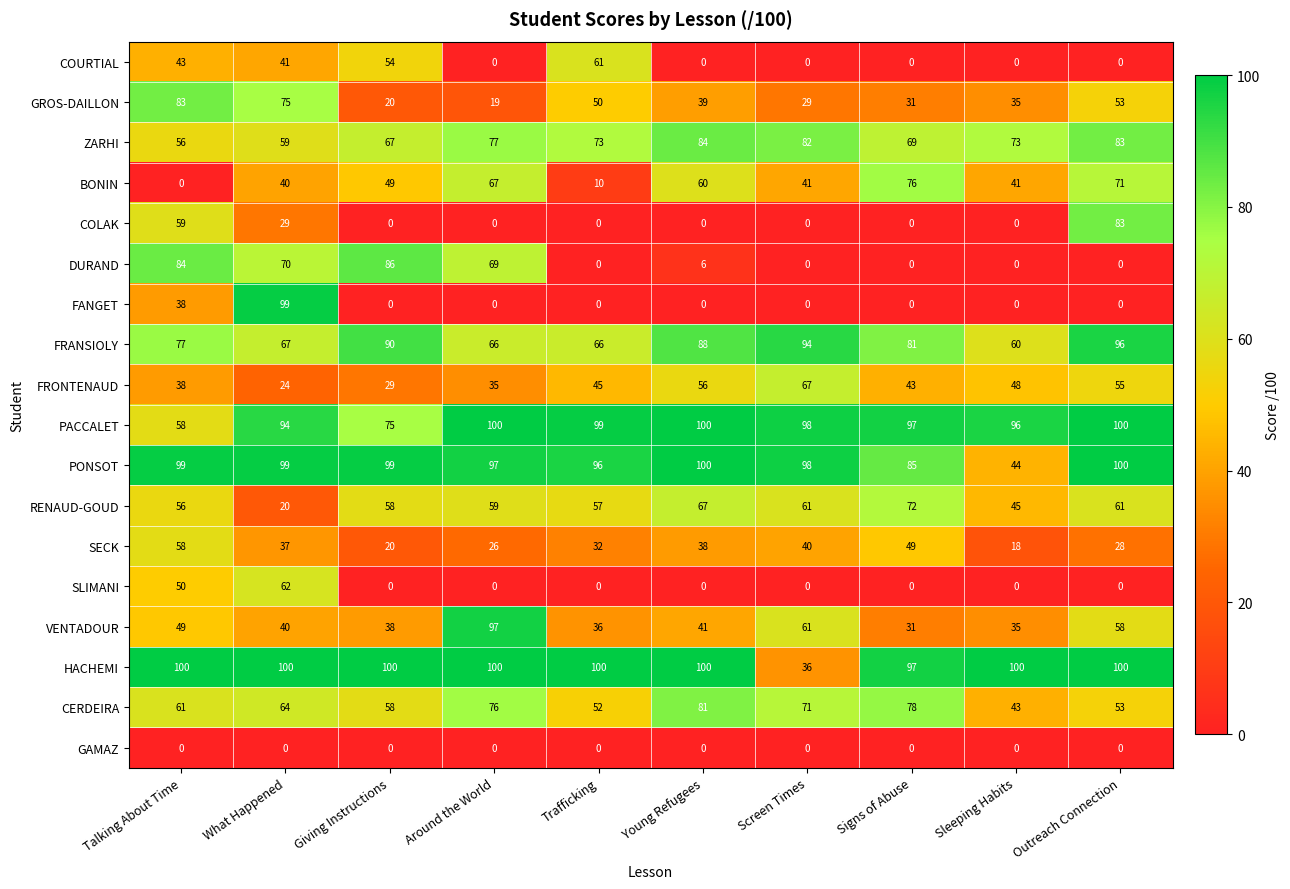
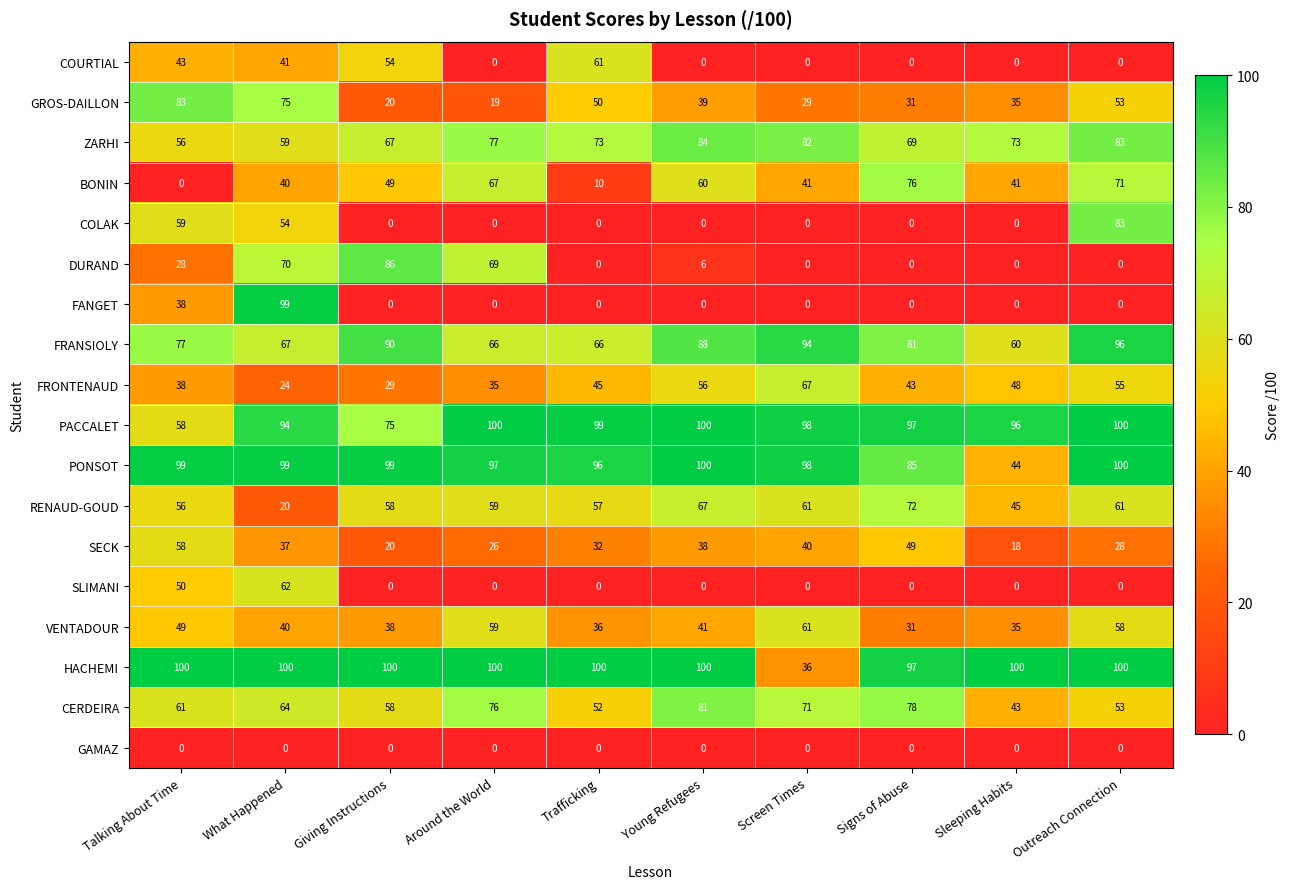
  {
    "COURTIAL": {
      "Talking About Time": 43,
      "What Happened": 41,
      "Giving Instructions": 54,
      "Around the World": 0,
      "Trafficking": 61,
      "Young Refugees": 0,
      "Screen Times": 0,
      "Signs of Abuse": 0,
      "Sleeping Habits": 0,
      "Outreach Connection": 0
    },
    "GROS-DAILLON": {
      "Talking About Time": 83,
      "What Happened": 75,
      "Giving Instructions": 20,
      "Around the World": 19,
      "Trafficking": 50,
      "Young Refugees": 39,
      "Screen Times": 29,
      "Signs of Abuse": 31,
      "Sleeping Habits": 35,
      "Outreach Connection": 53
    },
    "ZARHI": {
      "Talking About Time": 56,
      "What Happened": 59,
      "Giving Instructions": 67,
      "Around the World": 77,
      "Trafficking": 73,
      "Young Refugees": 84,
      "Screen Times": 82,
      "Signs of Abuse": 69,
      "Sleeping Habits": 73,
      "Outreach Connection": 83
    },
    "BONIN": {
      "Talking About Time": 0,
      "What Happened": 40,
      "Giving Instructions": 49,
      "Around the World": 67,
      "Trafficking": 10,
      "Young Refugees": 60,
      "Screen Times": 41,
      "Signs of Abuse": 76,
      "Sleeping Habits": 41,
      "Outreach Connection": 71
    },
    "COLAK": {
      "Talking About Time": 59,
-     "What Happened": 29,
+     "What Happened": 54,
      "Giving Instructions": 0,
      "Around the World": 0,
      "Trafficking": 0,
      "Young Refugees": 0,
      "Screen Times": 0,
      "Signs of Abuse": 0,
      "Sleeping Habits": 0,
      "Outreach Connection": 83
    },
    "DURAND": {
-     "Talking About Time": 84,
+     "Talking About Time": 28,
      "What Happened": 70,
      "Giving Instructions": 86,
      "Around the World": 69,
      "Trafficking": 0,
      "Young Refugees": 6,
      "Screen Times": 0,
      "Signs of Abuse": 0,
      "Sleeping Habits": 0,
      "Outreach Connection": 0
    },
    "FANGET": {
      "Talking About Time": 38,
      "What Happened": 99,
      "Giving Instructions": 0,
      "Around the World": 0,
      "Trafficking": 0,
      "Young Refugees": 0,
      "Screen Times": 0,
      "Signs of Abuse": 0,
      "Sleeping Habits": 0,
      "Outreach Connection": 0
    },
    "FRANSIOLY": {
      "Talking About Time": 77,
      "What Happened": 67,
      "Giving Instructions": 90,
      "Around the World": 66,
      "Trafficking": 66,
      "Young Refugees": 88,
      "Screen Times": 94,
      "Signs of Abuse": 81,
      "Sleeping Habits": 60,
      "Outreach Connection": 96
    },
    "FRONTENAUD": {
      "Talking About Time": 38,
      "What Happened": 24,
      "Giving Instructions": 29,
      "Around the World": 35,
      "Trafficking": 45,
      "Young Refugees": 56,
      "Screen Times": 67,
      "Signs of Abuse": 43,
      "Sleeping Habits": 48,
      "Outreach Connection": 55
    },
    "PACCALET": {
      "Talking About Time": 58,
      "What Happened": 94,
      "Giving Instructions": 75,
      "Around the World": 100,
      "Trafficking": 99,
      "Young Refugees": 100,
      "Screen Times": 98,
      "Signs of Abuse": 97,
      "Sleeping Habits": 96,
      "Outreach Connection": 100
    },
    "PONSOT": {
      "Talking About Time": 99,
      "What Happened": 99,
      "Giving Instructions": 99,
      "Around the World": 97,
      "Trafficking": 96,
      "Young Refugees": 100,
      "Screen Times": 98,
      "Signs of Abuse": 85,
      "Sleeping Habits": 44,
      "Outreach Connection": 100
    },
    "RENAUD-GOUD": {
      "Talking About Time": 56,
      "What Happened": 20,
      "Giving Instructions": 58,
      "Around the World": 59,
      "Trafficking": 57,
      "Young Refugees": 67,
      "Screen Times": 61,
      "Signs of Abuse": 72,
      "Sleeping Habits": 45,
      "Outreach Connection": 61
    },
    "SECK": {
      "Talking About Time": 58,
      "What Happened": 37,
      "Giving Instructions": 20,
      "Around the World": 26,
      "Trafficking": 32,
      "Young Refugees": 38,
      "Screen Times": 40,
      "Signs of Abuse": 49,
      "Sleeping Habits": 18,
      "Outreach Connection": 28
    },
    "SLIMANI": {
      "Talking About Time": 50,
      "What Happened": 62,
      "Giving Instructions": 0,
      "Around the World": 0,
      "Trafficking": 0,
      "Young Refugees": 0,
      "Screen Times": 0,
      "Signs of Abuse": 0,
      "Sleeping Habits": 0,
      "Outreach Connection": 0
    },
    "VENTADOUR": {
      "Talking About Time": 49,
      "What Happened": 40,
      "Giving Instructions": 38,
-     "Around the World": 97,
+     "Around the World": 59,
      "Trafficking": 36,
      "Young Refugees": 41,
      "Screen Times": 61,
      "Signs of Abuse": 31,
      "Sleeping Habits": 35,
      "Outreach Connection": 58
    },
    "HACHEMI": {
      "Talking About Time": 100,
      "What Happened": 100,
      "Giving Instructions": 100,
      "Around the World": 100,
      "Trafficking": 100,
      "Young Refugees": 100,
      "Screen Times": 36,
      "Signs of Abuse": 97,
      "Sleeping Habits": 100,
      "Outreach Connection": 100
    },
    "CERDEIRA": {
      "Talking About Time": 61,
      "What Happened": 64,
      "Giving Instructions": 58,
      "Around the World": 76,
      "Trafficking": 52,
      "Young Refugees": 81,
      "Screen Times": 71,
      "Signs of Abuse": 78,
      "Sleeping Habits": 43,
      "Outreach Connection": 53
    },
    "GAMAZ": {
      "Talking About Time": 0,
      "What Happened": 0,
      "Giving Instructions": 0,
      "Around the World": 0,
      "Trafficking": 0,
      "Young Refugees": 0,
      "Screen Times": 0,
      "Signs of Abuse": 0,
      "Sleeping Habits": 0,
      "Outreach Connection": 0
    }
  }
